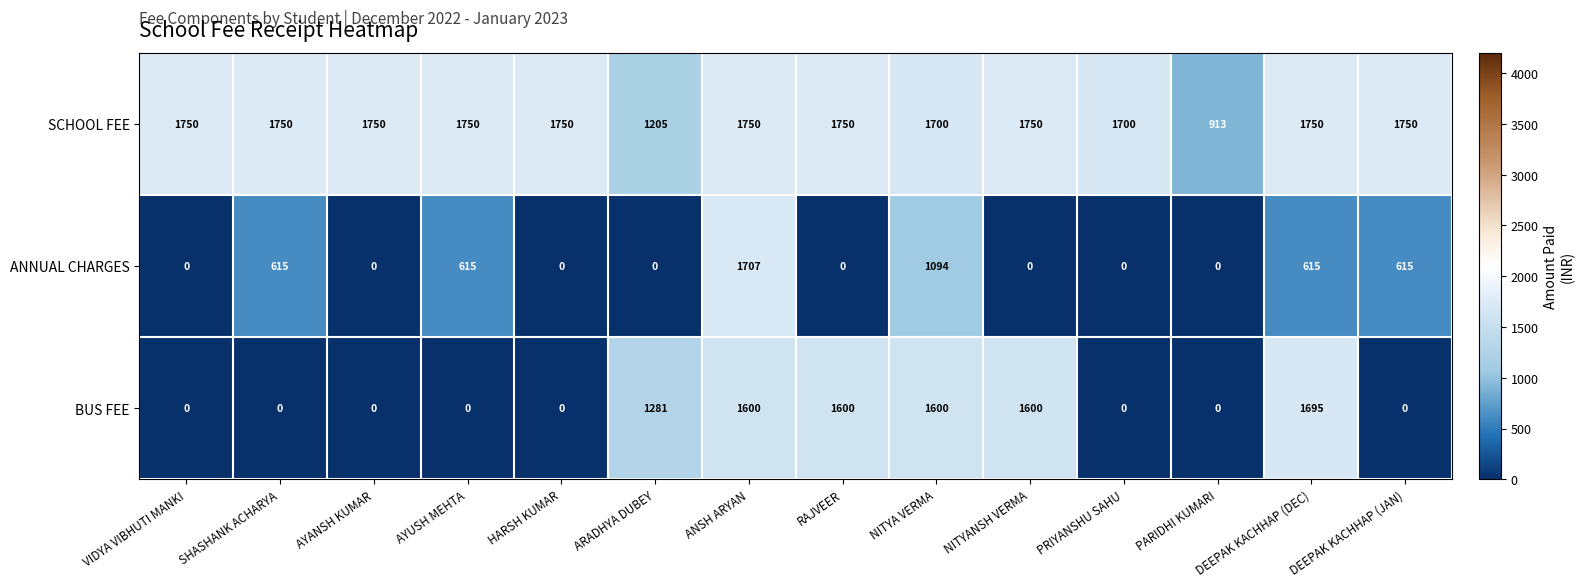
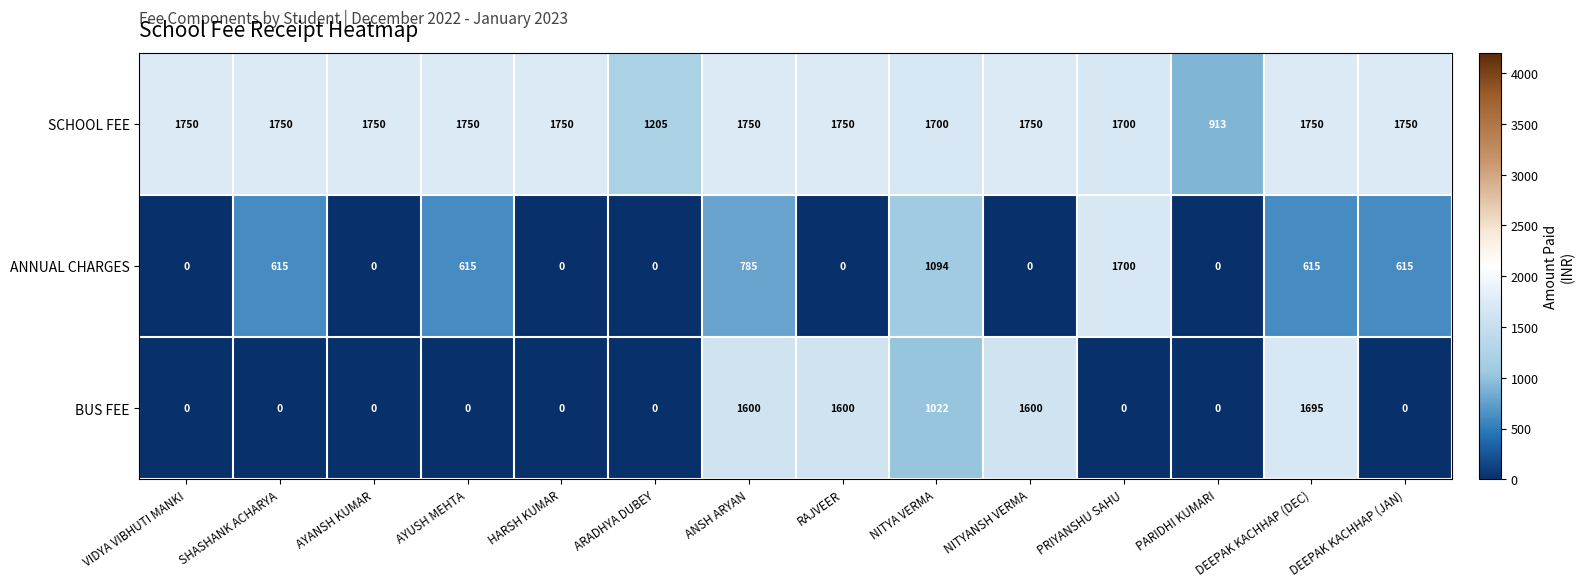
  {
    "SCHOOL FEE": {
      "VIDYA VIBHUTI MANKI": 1750,
      "SHASHANK ACHARYA": 1750,
      "AYANSH KUMAR": 1750,
      "AYUSH MEHTA": 1750,
      "HARSH KUMAR": 1750,
      "ARADHYA DUBEY": 1205,
      "ANSH ARYAN": 1750,
      "RAJVEER": 1750,
      "NITYA VERMA": 1700,
      "NITYANSH VERMA": 1750,
      "PRIYANSHU SAHU": 1700,
      "PARIDHI KUMARI": 913,
      "DEEPAK KACHHAP (DEC)": 1750,
      "DEEPAK KACHHAP (JAN)": 1750
    },
    "ANNUAL CHARGES": {
      "VIDYA VIBHUTI MANKI": 0,
      "SHASHANK ACHARYA": 615,
      "AYANSH KUMAR": 0,
      "AYUSH MEHTA": 615,
      "HARSH KUMAR": 0,
      "ARADHYA DUBEY": 0,
-     "ANSH ARYAN": 1707,
+     "ANSH ARYAN": 785,
      "RAJVEER": 0,
      "NITYA VERMA": 1094,
      "NITYANSH VERMA": 0,
-     "PRIYANSHU SAHU": 0,
+     "PRIYANSHU SAHU": 1700,
      "PARIDHI KUMARI": 0,
      "DEEPAK KACHHAP (DEC)": 615,
      "DEEPAK KACHHAP (JAN)": 615
    },
    "BUS FEE": {
      "VIDYA VIBHUTI MANKI": 0,
      "SHASHANK ACHARYA": 0,
      "AYANSH KUMAR": 0,
      "AYUSH MEHTA": 0,
      "HARSH KUMAR": 0,
-     "ARADHYA DUBEY": 1281,
+     "ARADHYA DUBEY": 0,
      "ANSH ARYAN": 1600,
      "RAJVEER": 1600,
-     "NITYA VERMA": 1600,
+     "NITYA VERMA": 1022,
      "NITYANSH VERMA": 1600,
      "PRIYANSHU SAHU": 0,
      "PARIDHI KUMARI": 0,
      "DEEPAK KACHHAP (DEC)": 1695,
      "DEEPAK KACHHAP (JAN)": 0
    }
  }
